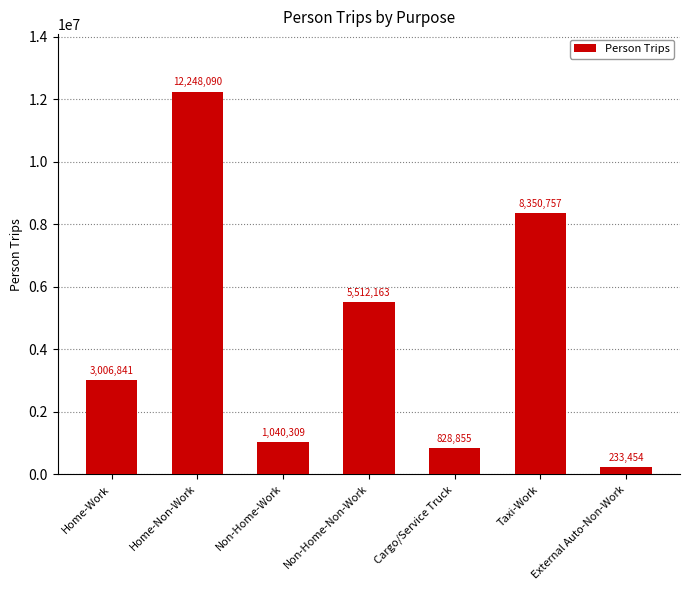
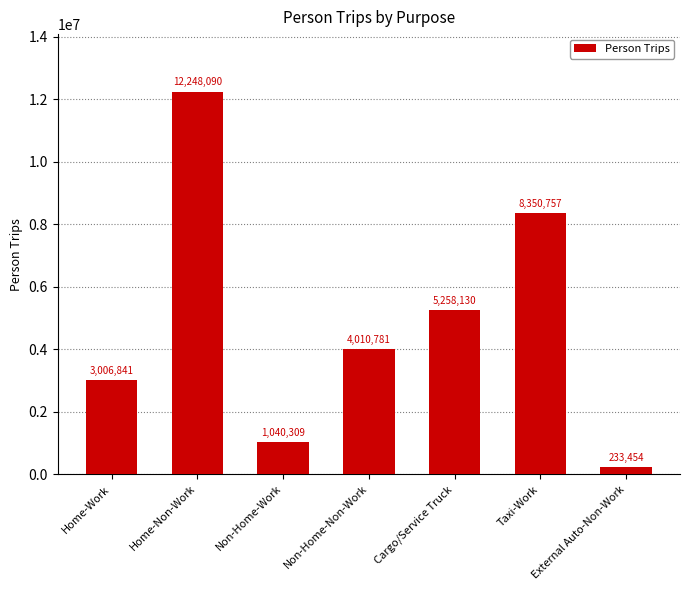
  {
    "Home-Work": "3,006,841",
    "Home-Non-Work": "12,248,090",
    "Non-Home-Work": "1,040,309",
-   "Non-Home-Non-Work": "5,512,163",
-   "Cargo/Service Truck": "828,855",
+   "Non-Home-Non-Work": "4,010,781",
+   "Cargo/Service Truck": "5,258,130",
    "Taxi-Work": "8,350,757",
    "External Auto-Non-Work": "233,454"
  }
